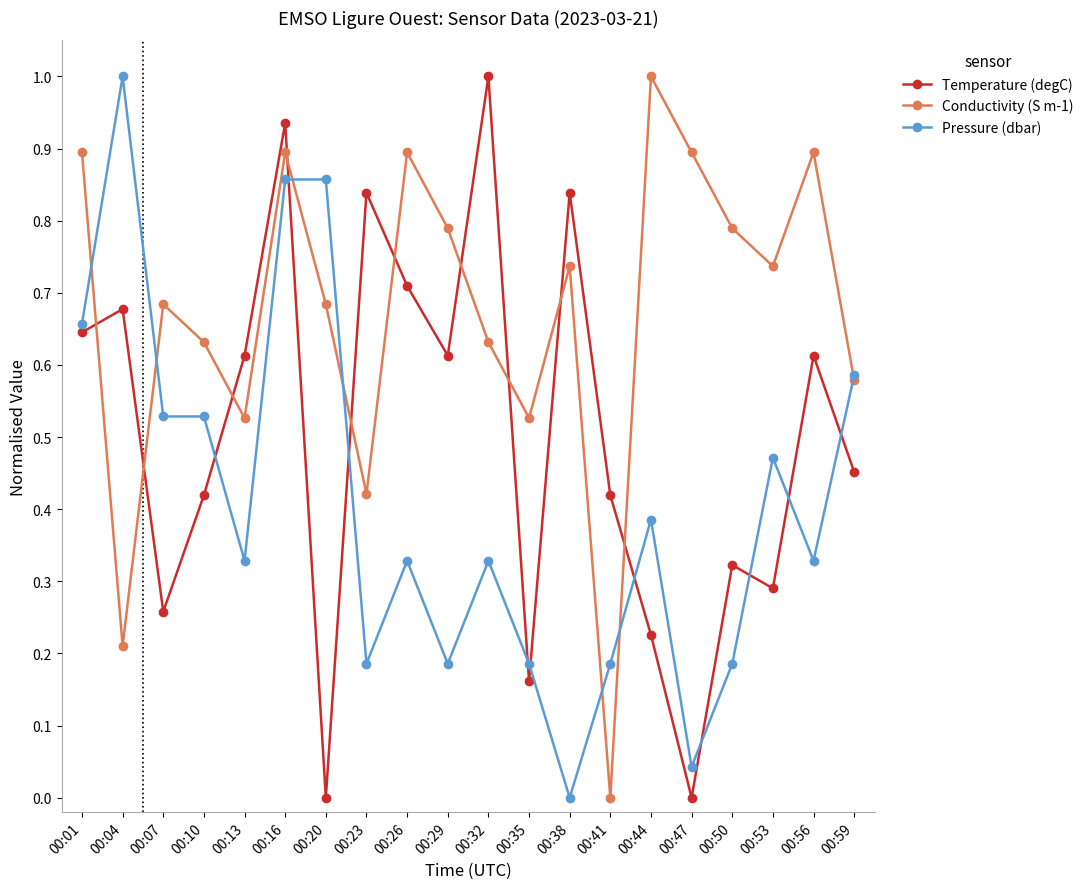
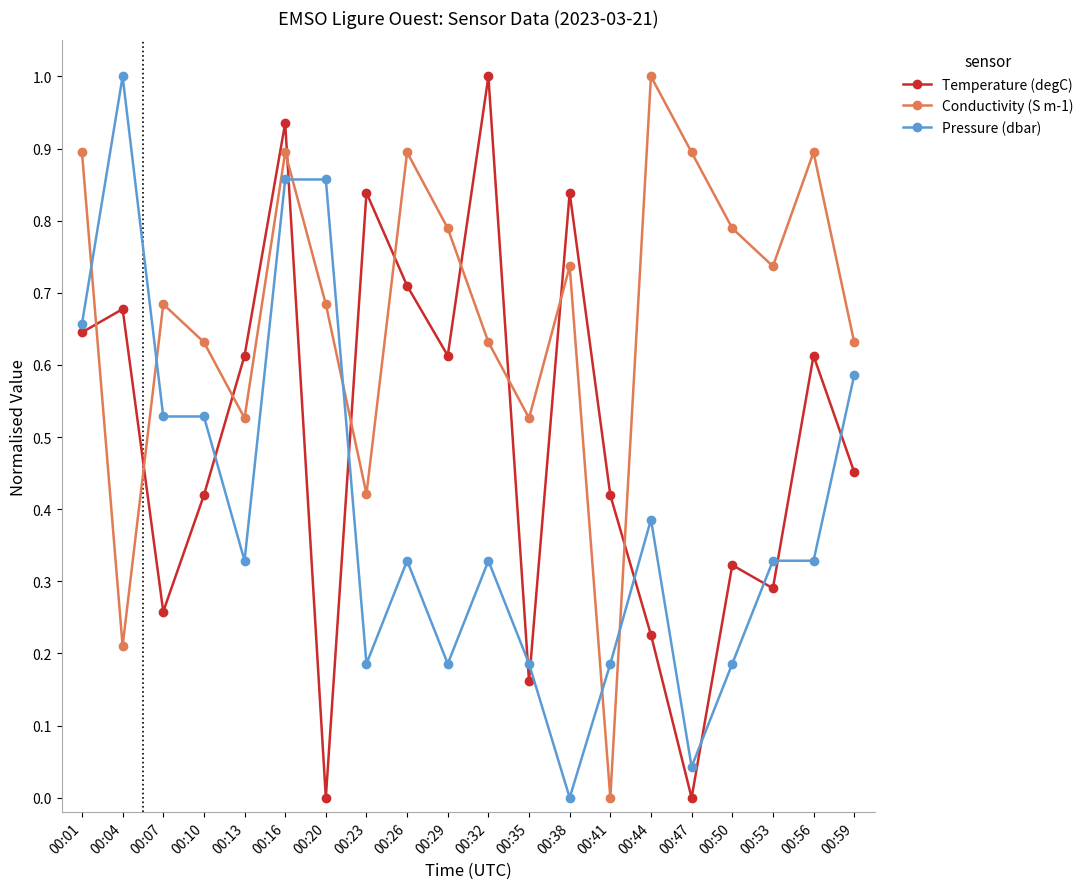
  {
    "Temperature (degC)": {
      "00:01": 0.65,
      "00:04": 0.68,
      "00:07": 0.26,
      "00:10": 0.42,
      "00:13": 0.61,
      "00:16": 0.94,
      "00:20": 0.00,
      "00:23": 0.84,
      "00:26": 0.71,
      "00:29": 0.61,
      "00:32": 1.00,
      "00:35": 0.16,
      "00:38": 0.84,
      "00:41": 0.42,
      "00:44": 0.23,
      "00:47": 0.00,
      "00:50": 0.32,
      "00:53": 0.29,
      "00:56": 0.61,
      "00:59": 0.45
    },
    "Conductivity (S m-1)": {
      "00:01": 0.89,
      "00:04": 0.21,
      "00:07": 0.68,
      "00:10": 0.63,
      "00:13": 0.53,
      "00:16": 0.89,
      "00:20": 0.68,
      "00:23": 0.42,
      "00:26": 0.89,
      "00:29": 0.79,
      "00:32": 0.63,
      "00:35": 0.53,
      "00:38": 0.74,
      "00:41": 0.00,
      "00:44": 1.00,
      "00:47": 0.89,
      "00:50": 0.79,
      "00:53": 0.74,
      "00:56": 0.89,
-     "00:59": 0.58
+     "00:59": 0.63
    },
    "Pressure (dbar)": {
      "00:01": 0.66,
      "00:04": 1.00,
      "00:07": 0.53,
      "00:10": 0.53,
      "00:13": 0.33,
      "00:16": 0.86,
      "00:20": 0.86,
      "00:23": 0.19,
      "00:26": 0.33,
      "00:29": 0.19,
      "00:32": 0.33,
      "00:35": 0.19,
      "00:38": 0.00,
      "00:41": 0.19,
      "00:44": 0.39,
      "00:47": 0.04,
      "00:50": 0.19,
-     "00:53": 0.47,
+     "00:53": 0.33,
      "00:56": 0.33,
      "00:59": 0.59
    }
  }
